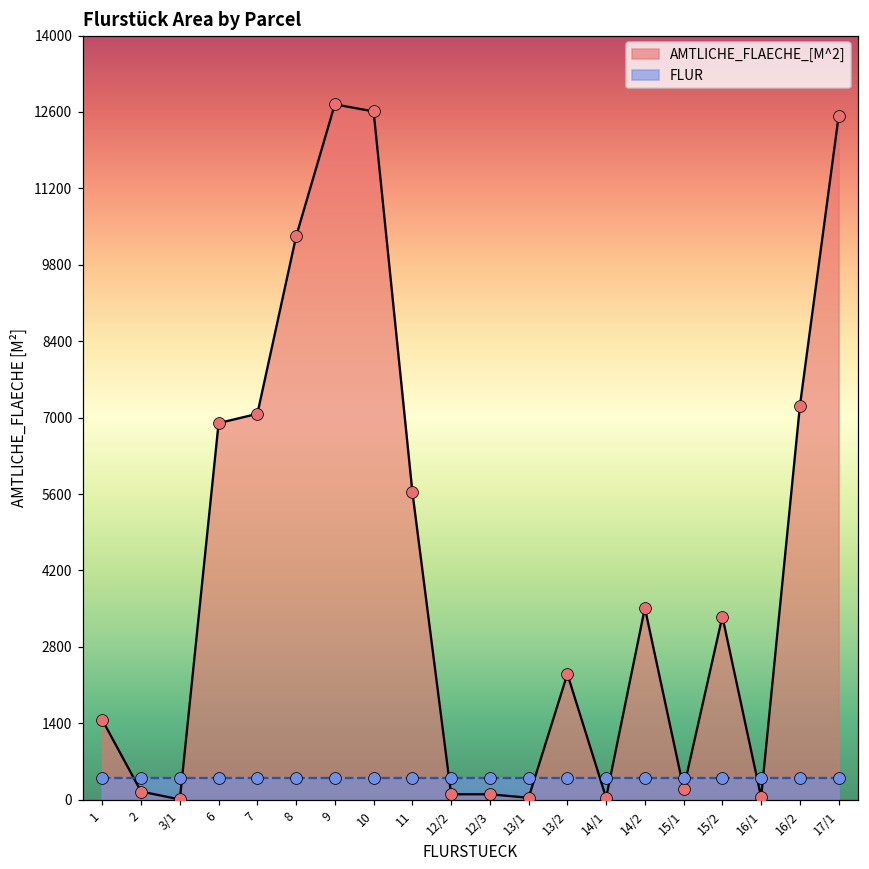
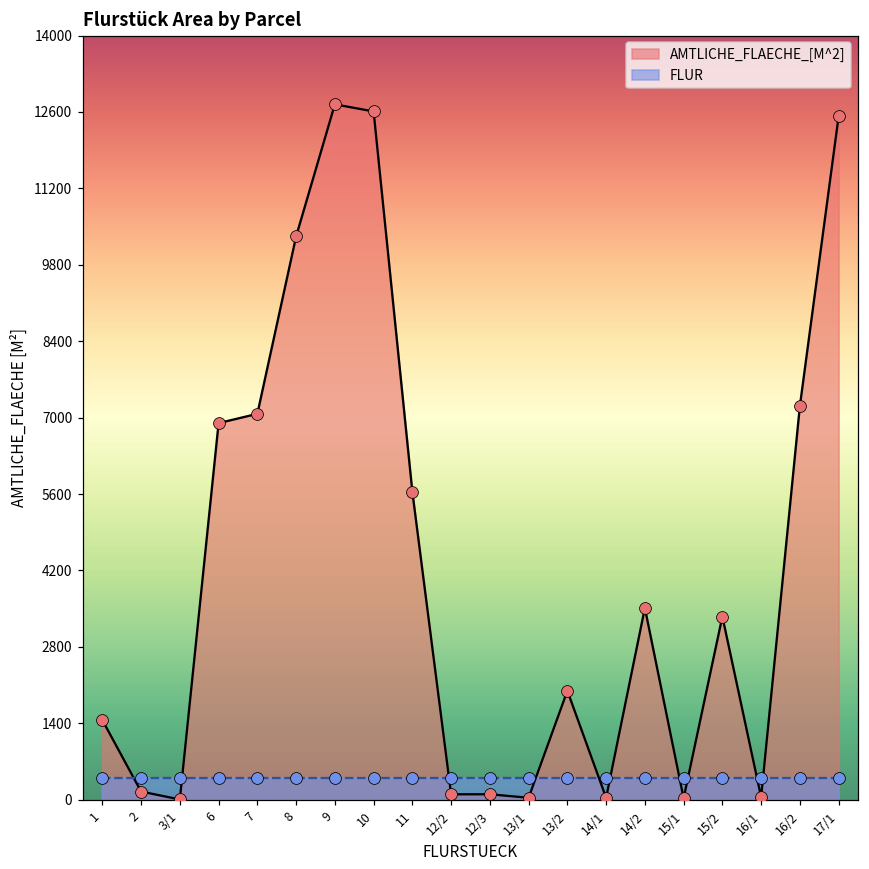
  {
    "AMTLICHE_FLAECHE_[M^2]": {
      "1": 1500,
      "2": 200,
      "3/1": 0,
      "6": 6900,
      "7": 7100,
      "8": 10300,
      "9": 12700,
      "10": 12600,
      "11": 5600,
      "12/2": 100,
      "12/3": 100,
      "13/1": 0,
-     "13/2": 2300,
+     "13/2": 2000,
      "14/1": 0,
      "14/2": 3500,
-     "15/1": 200,
+     "15/1": 0,
      "15/2": 3400,
      "16/1": 0,
      "16/2": 7200,
      "17/1": 12500
    },
    "FLUR": {
      "1": 400,
      "2": 400,
      "3/1": 400,
      "6": 400,
      "7": 400,
      "8": 400,
      "9": 400,
      "10": 400,
      "11": 400,
      "12/2": 400,
      "12/3": 400,
      "13/1": 400,
      "13/2": 400,
      "14/1": 400,
      "14/2": 400,
      "15/1": 400,
      "15/2": 400,
      "16/1": 400,
      "16/2": 400,
      "17/1": 400
    }
  }
